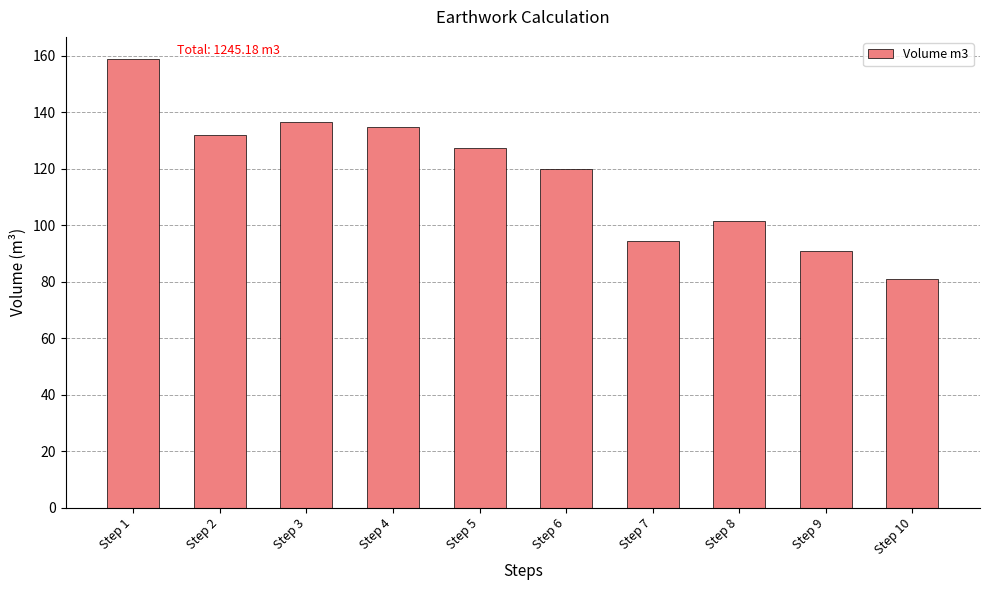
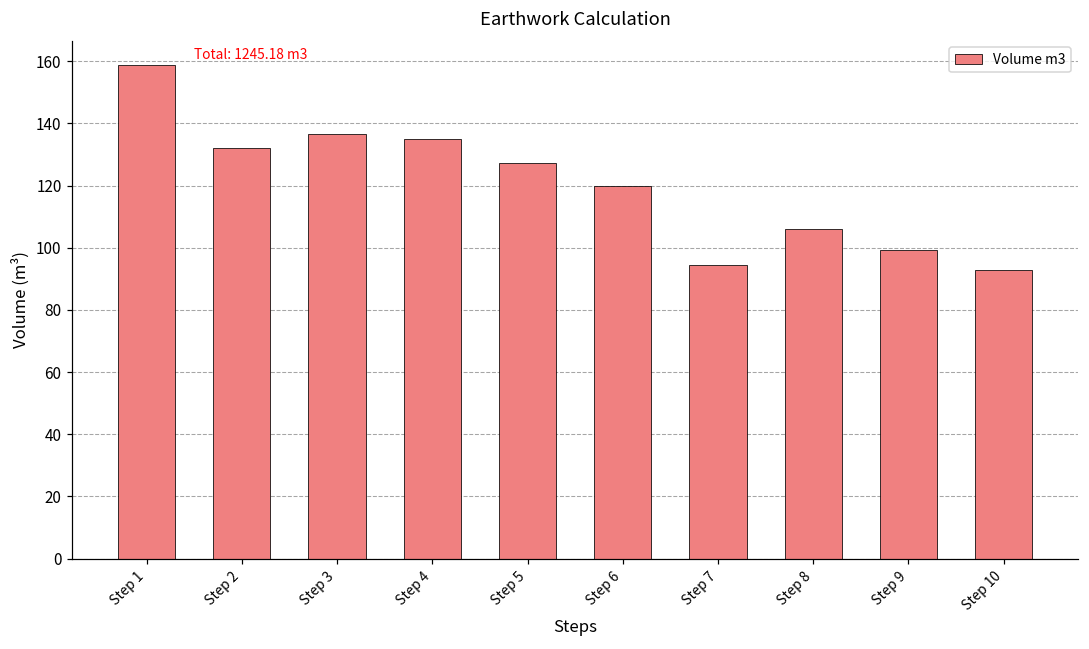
  {
    "Step 1": 159,
    "Step 2": 132,
    "Step 3": 137,
    "Step 4": 135,
    "Step 5": 127,
    "Step 6": 120,
    "Step 7": 94,
-   "Step 8": 101,
-   "Step 9": 91,
-   "Step 10": 81
+   "Step 8": 106,
+   "Step 9": 99,
+   "Step 10": 93
  }
